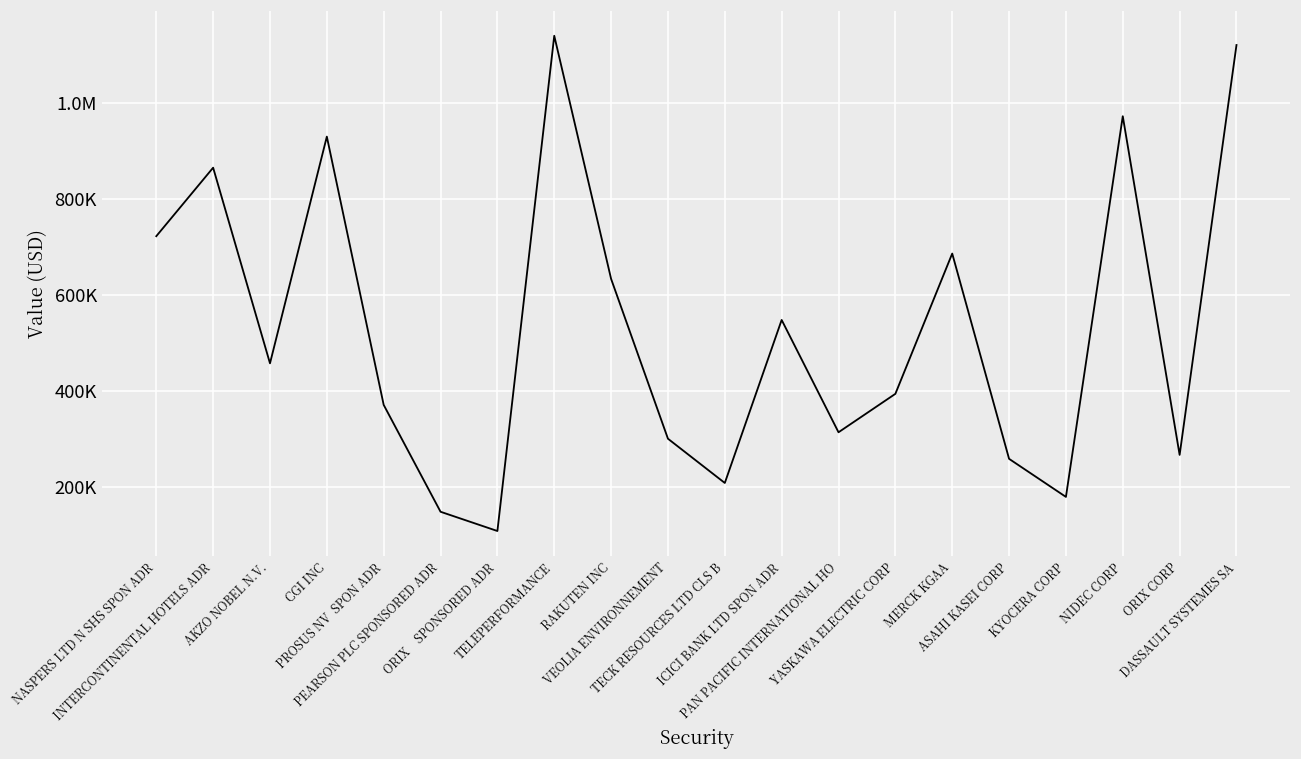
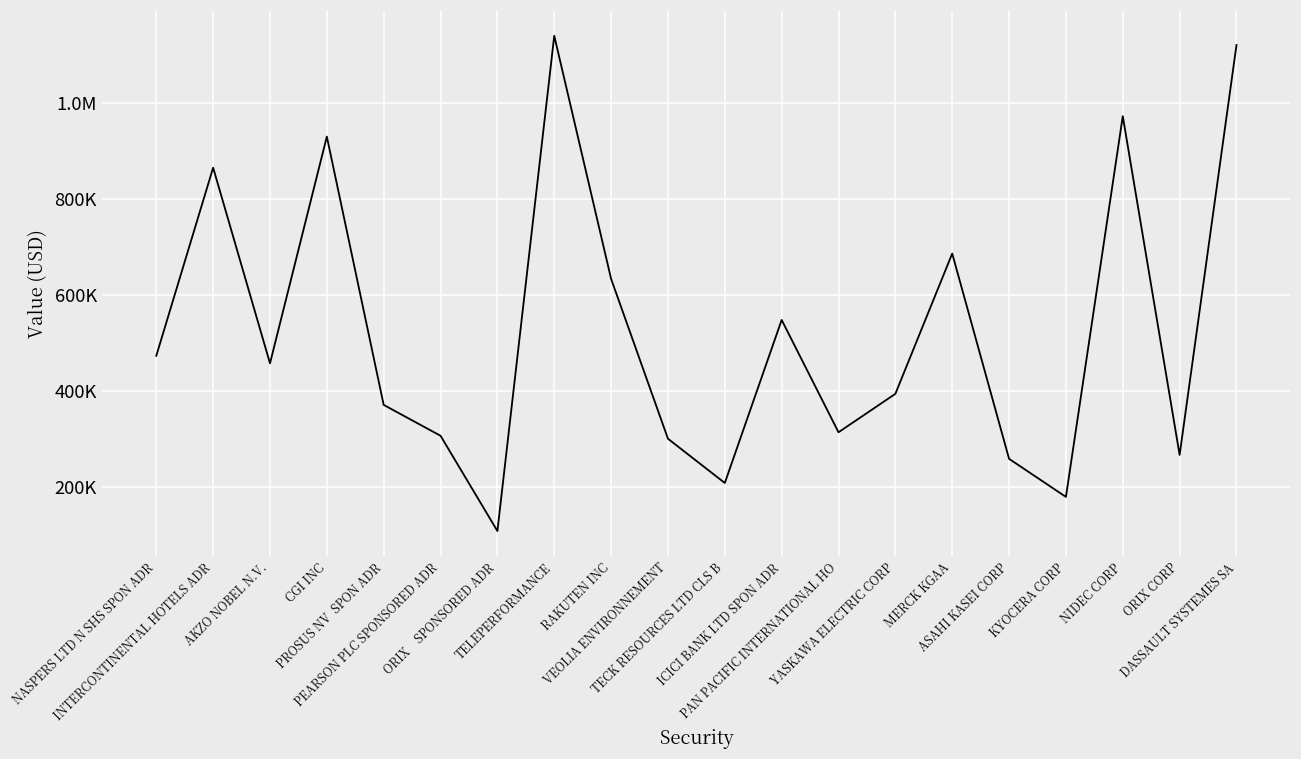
  {
-   "NASPERS LTD N SHS SPON ADR": 720000,
+   "NASPERS LTD N SHS SPON ADR": 470000,
    "INTERCONTINENTAL HOTELS ADR": 870000,
    "AKZO NOBEL N.V.": 460000,
    "CGI INC": 930000,
    "PROSUS NV SPON ADR": 370000,
-   "PEARSON PLC SPONSORED ADR": 150000,
+   "PEARSON PLC SPONSORED ADR": 310000,
    "ORIX SPONSORED ADR": 110000,
    "TELEPERFORMANCE": 1140000,
    "RAKUTEN INC": 630000,
    "VEOLIA ENVIRONNEMENT": 300000,
    "TECK RESOURCES LTD CLS B": 210000,
    "ICICI BANK LTD SPON ADR": 550000,
    "PAN PACIFIC INTERNATIONAL HO": 310000,
    "YASKAWA ELECTRIC CORP": 390000,
    "MERCK KGAA": 690000,
    "ASAHI KASEI CORP": 260000,
    "KYOCERA CORP": 180000,
    "NIDEC CORP": 970000,
    "ORIX CORP": 270000,
    "DASSAULT SYSTEMES SA": 1120000
  }
